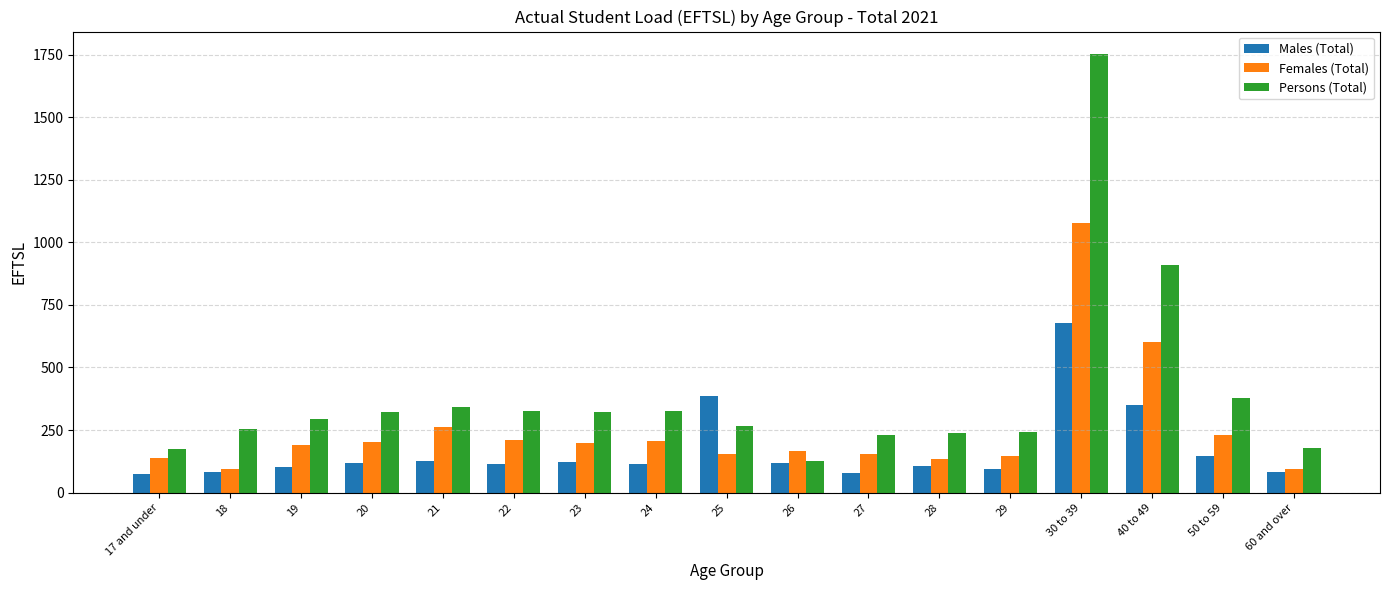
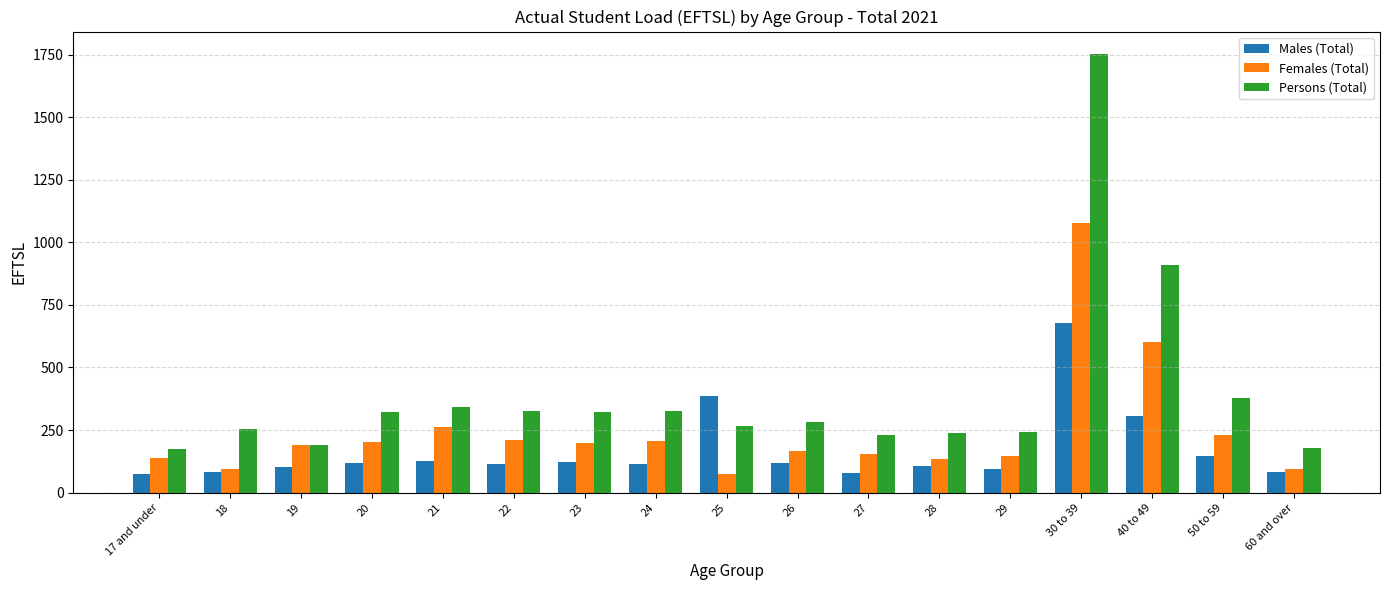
  {
    "Males (Total)": {
      "17 and under": 70,
      "18": 80,
      "19": 100,
      "20": 120,
      "21": 130,
      "22": 120,
      "23": 120,
      "24": 120,
      "25": 390,
      "26": 120,
      "27": 80,
      "28": 110,
      "29": 100,
      "30 to 39": 680,
-     "40 to 49": 350,
+     "40 to 49": 310,
      "50 to 59": 150,
      "60 and over": 80
    },
    "Females (Total)": {
      "17 and under": 140,
      "18": 90,
      "19": 190,
      "20": 200,
      "21": 260,
      "22": 210,
      "23": 200,
      "24": 210,
-     "25": 160,
+     "25": 70,
      "26": 170,
      "27": 150,
      "28": 130,
      "29": 150,
      "30 to 39": 1080,
      "40 to 49": 600,
      "50 to 59": 230,
      "60 and over": 100
    },
    "Persons (Total)": {
      "17 and under": 180,
      "18": 260,
-     "19": 300,
+     "19": 190,
      "20": 320,
      "21": 340,
      "22": 330,
      "23": 320,
      "24": 330,
      "25": 270,
-     "26": 130,
+     "26": 280,
      "27": 230,
      "28": 240,
      "29": 240,
      "30 to 39": 1750,
      "40 to 49": 910,
      "50 to 59": 380,
      "60 and over": 180
    }
  }
